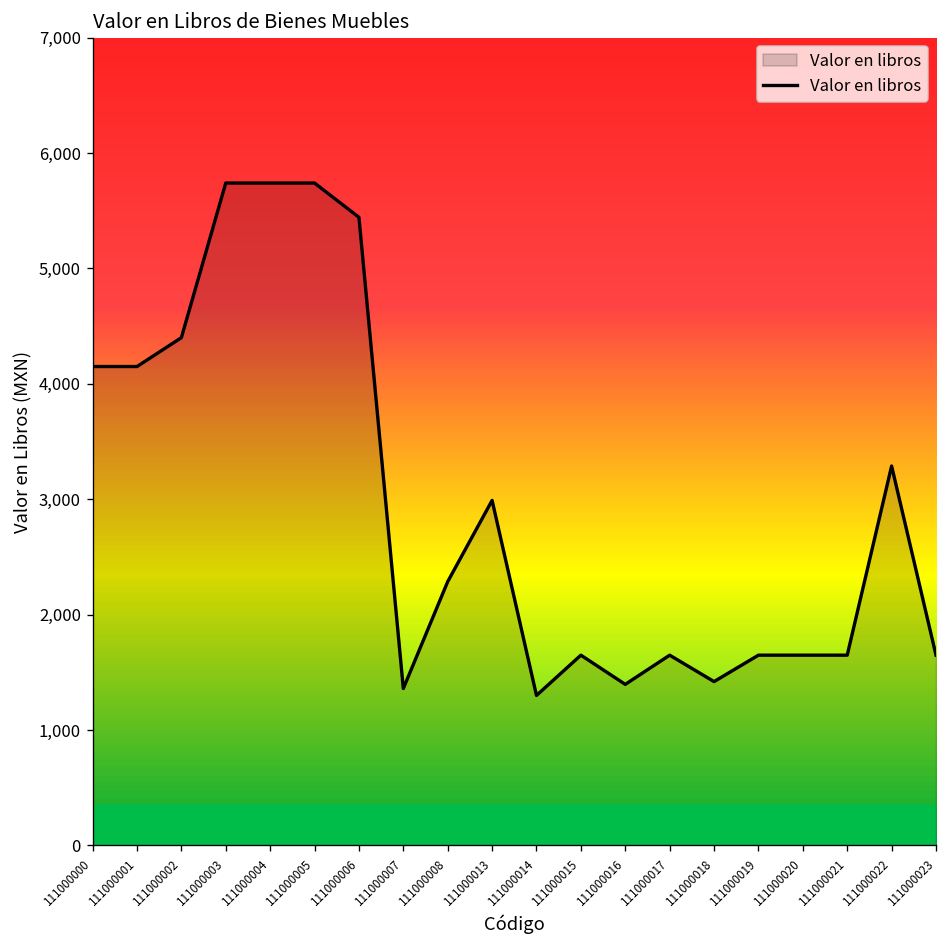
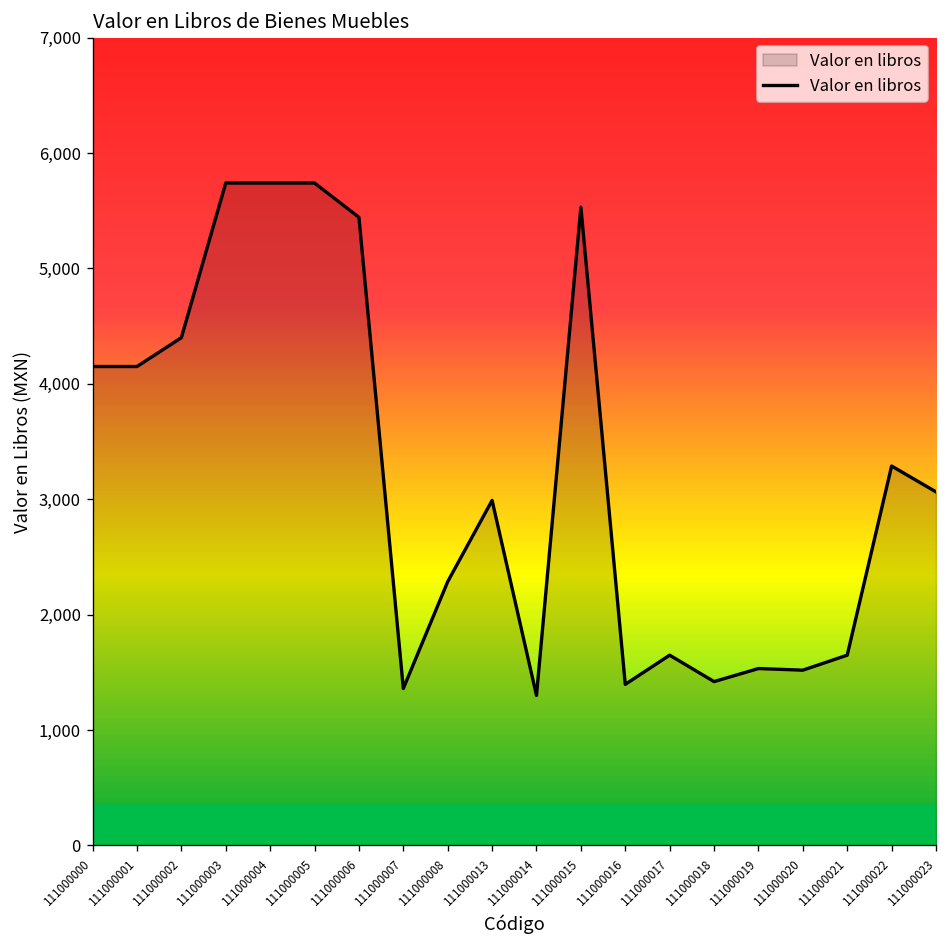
  {
    "111000000": "4,200",
    "111000001": "4,200",
    "111000002": "4,400",
    "111000003": "5,700",
    "111000004": "5,700",
    "111000005": "5,700",
    "111000006": "5,400",
    "111000007": "1,400",
    "111000008": "2,300",
    "111000013": "3,000",
    "111000014": "1,300",
-   "111000015": "1,600",
+   "111000015": "5,500",
    "111000016": "1,400",
    "111000017": "1,600",
    "111000018": "1,400",
-   "111000019": "1,600",
-   "111000020": "1,600",
+   "111000019": "1,500",
+   "111000020": "1,500",
    "111000021": "1,600",
    "111000022": "3,300",
-   "111000023": "1,600"
+   "111000023": "3,100"
  }
